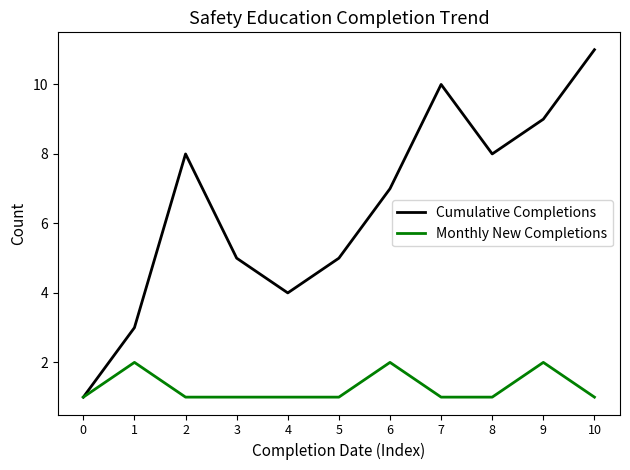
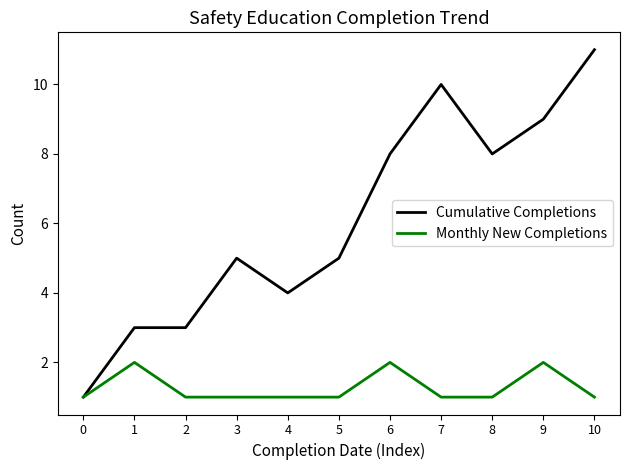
  {
    "Cumulative Completions": {
      "1": 3,
-     "2": 8,
+     "2": 3,
      "3": 5,
      "4": 4,
      "5": 5,
-     "6": 7,
+     "6": 8,
      "7": 10,
      "8": 8,
      "9": 9,
      "10": 11
    },
    "Monthly New Completions": {
      "1": 2,
      "2": 1,
      "3": 1,
      "4": 1,
      "5": 1,
      "6": 2,
      "7": 1,
      "8": 1,
      "9": 2,
      "10": 1
    }
  }
